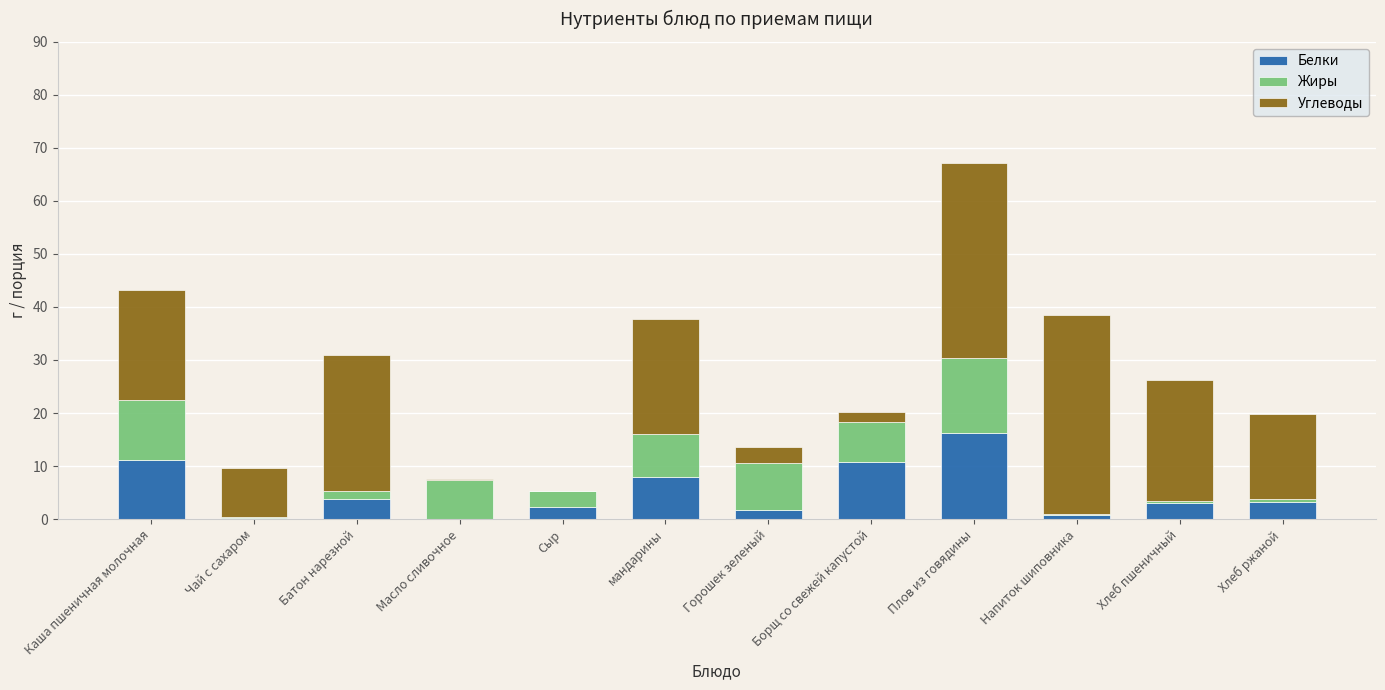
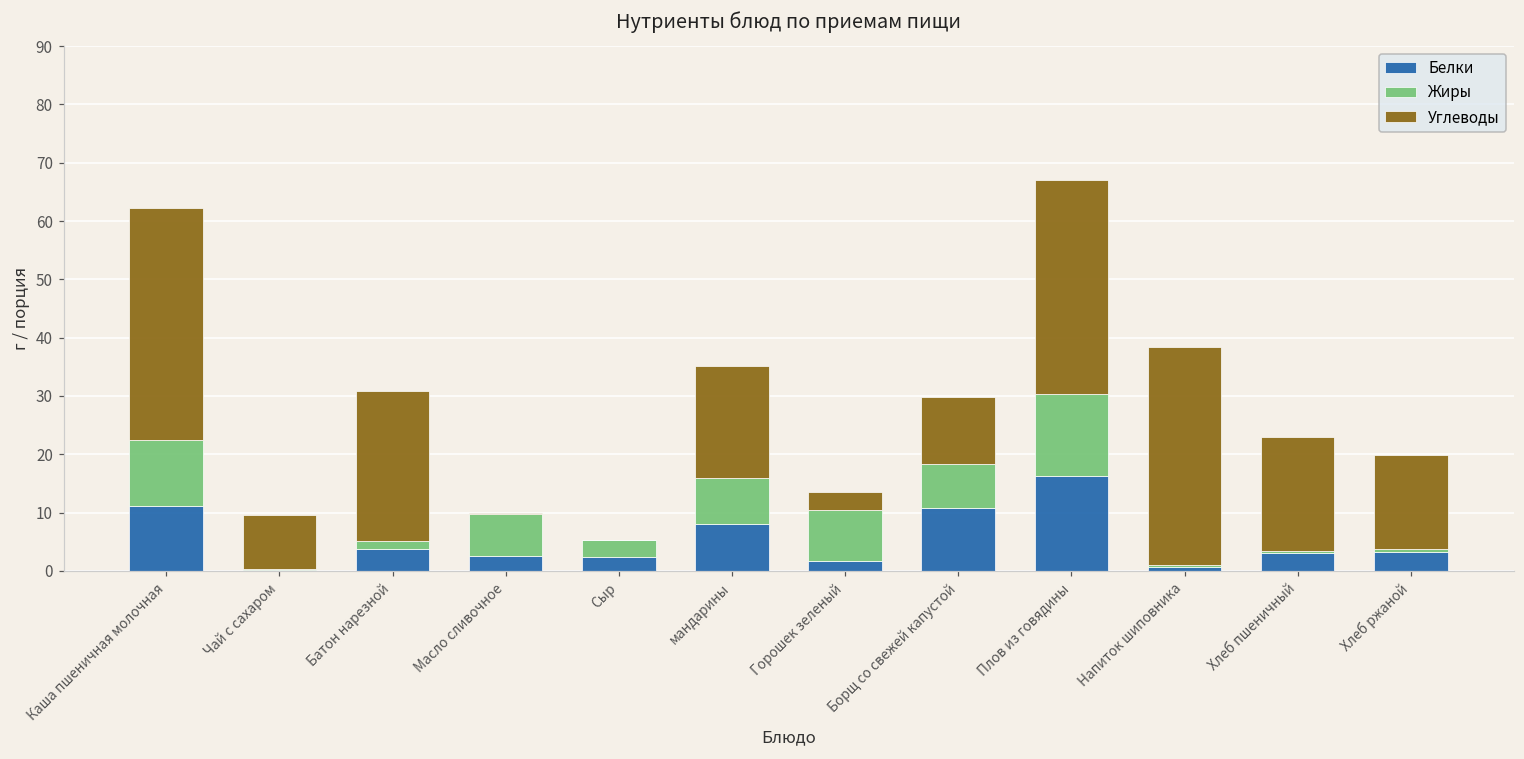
  {
    "Белки": {
      "Каша пшеничная молочная": 11,
      "Батон нарезной": 4,
-     "Масло сливочное": 0,
+     "Масло сливочное": 3,
      "Сыр": 2,
      "мандарины": 8,
      "Горошек зеленый": 2,
      "Борщ со свежей капустой": 11,
      "Плов из говядины": 16,
      "Напиток шиповника": 1,
      "Хлеб пшеничный": 3,
      "Хлеб ржаной": 3
    },
    "Жиры": {
      "Каша пшеничная молочная": 11,
      "Батон нарезной": 1,
      "Масло сливочное": 7,
      "Сыр": 3,
      "мандарины": 8,
      "Горошек зеленый": 9,
      "Борщ со свежей капустой": 8,
      "Плов из говядины": 14,
      "Хлеб ржаной": 1
    },
    "Углеводы": {
-     "Каша пшеничная молочная": 21,
+     "Каша пшеничная молочная": 40,
      "Чай с сахаром": 9,
      "Батон нарезной": 26,
      "Сыр": 0,
-     "мандарины": 22,
+     "мандарины": 19,
      "Горошек зеленый": 3,
-     "Борщ со свежей капустой": 2,
+     "Борщ со свежей капустой": 12,
      "Плов из говядины": 37,
      "Напиток шиповника": 38,
-     "Хлеб пшеничный": 23,
+     "Хлеб пшеничный": 20,
      "Хлеб ржаной": 16
    }
  }
